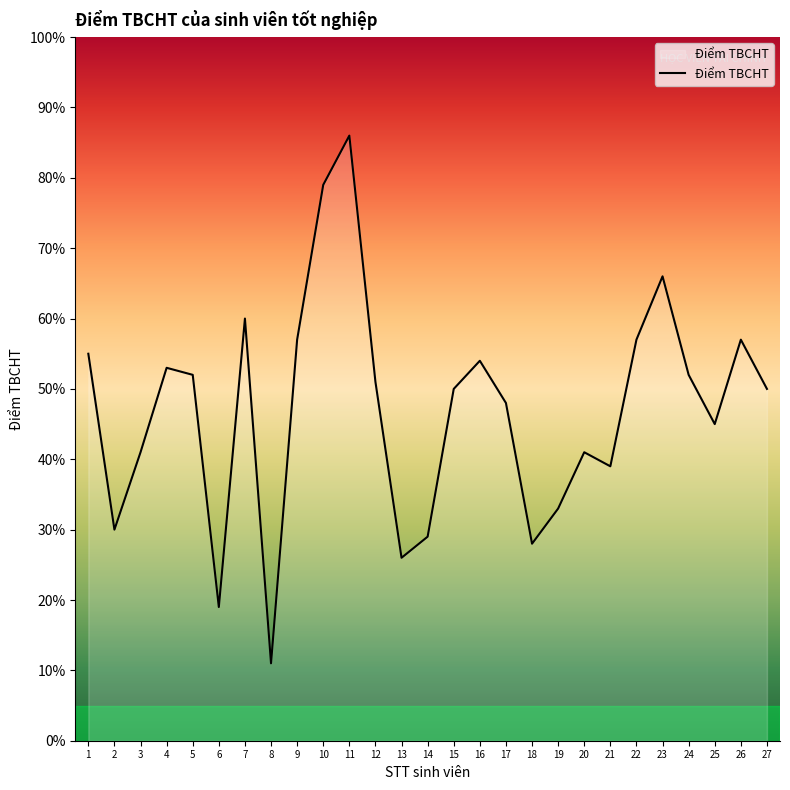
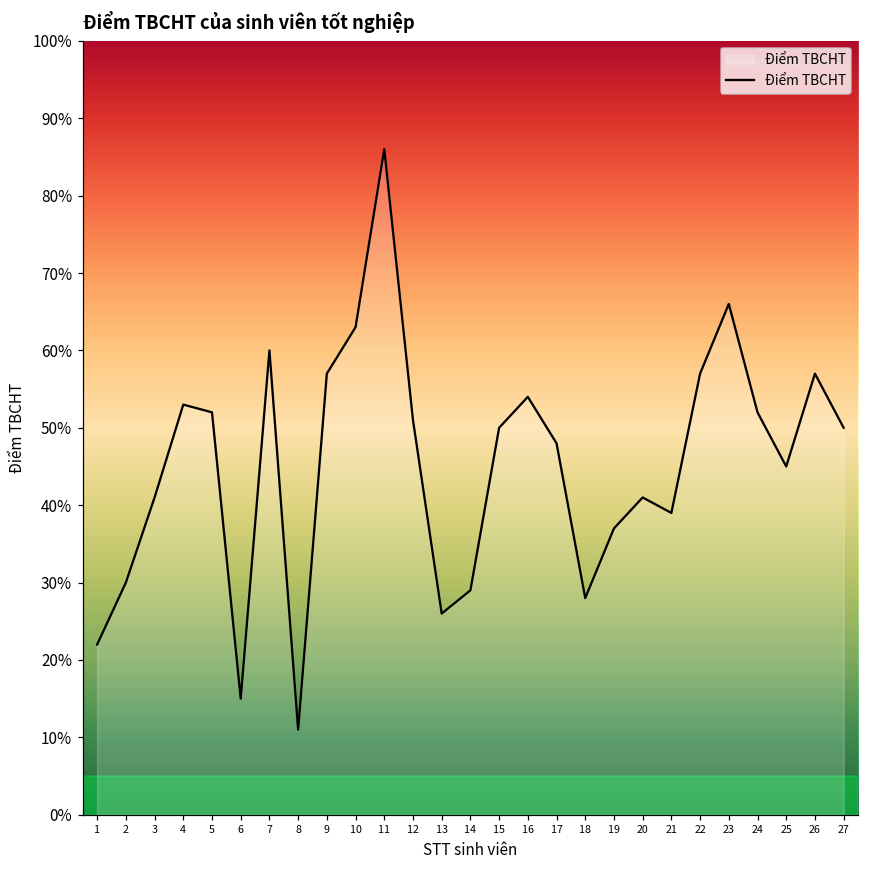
  {
-   "1": "55%",
+   "1": "22%",
    "2": "30%",
    "3": "41%",
    "4": "53%",
    "5": "52%",
-   "6": "19%",
+   "6": "15%",
    "7": "60%",
    "8": "11%",
    "9": "57%",
-   "10": "79%",
+   "10": "63%",
    "11": "86%",
    "12": "51%",
    "13": "26%",
    "14": "29%",
    "15": "50%",
    "16": "54%",
    "17": "48%",
    "18": "28%",
-   "19": "33%",
+   "19": "37%",
    "20": "41%",
    "21": "39%",
    "22": "57%",
    "23": "66%",
    "24": "52%",
    "25": "45%",
    "26": "57%",
    "27": "50%"
  }
